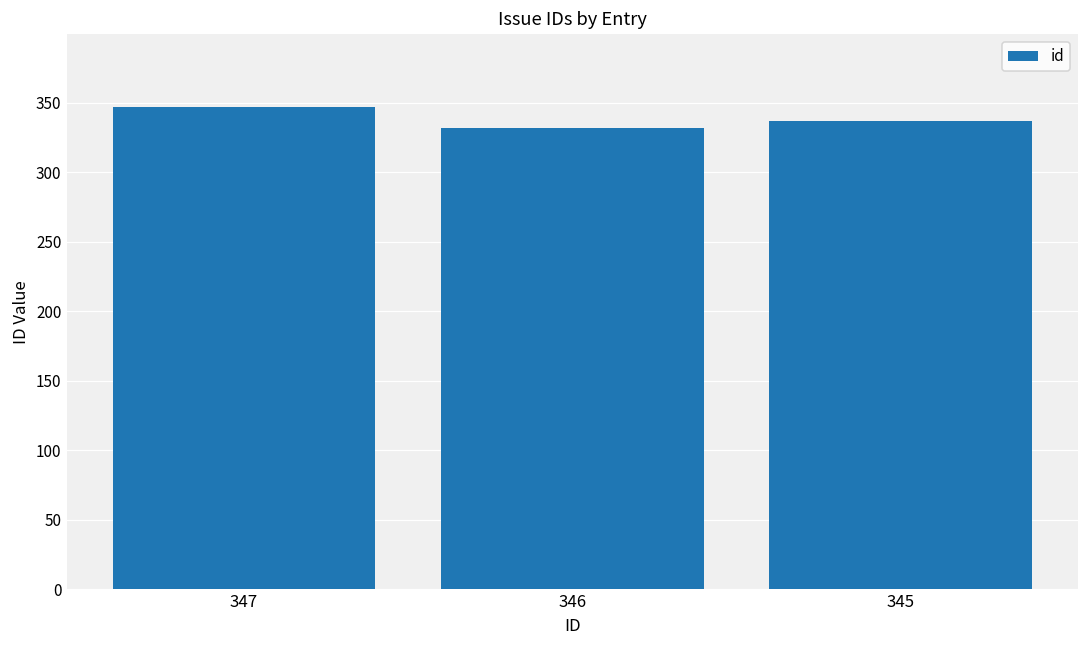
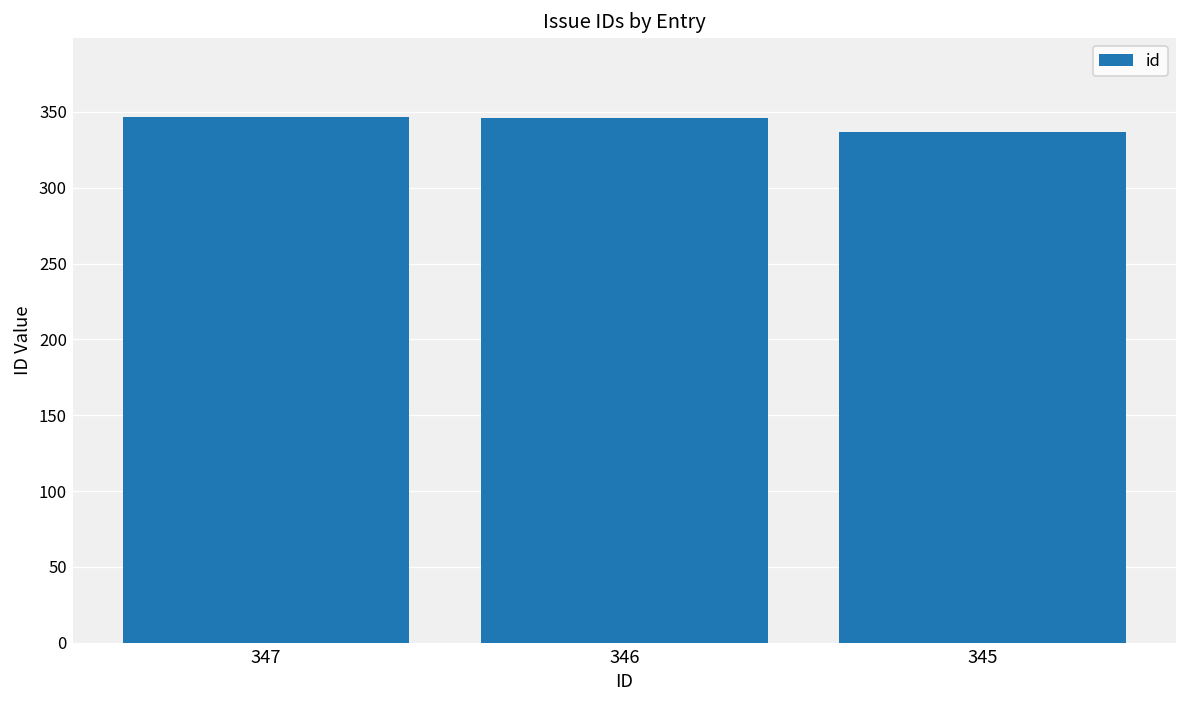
  {
    "347": 347,
-   "346": 332,
+   "346": 346,
    "345": 337
  }
